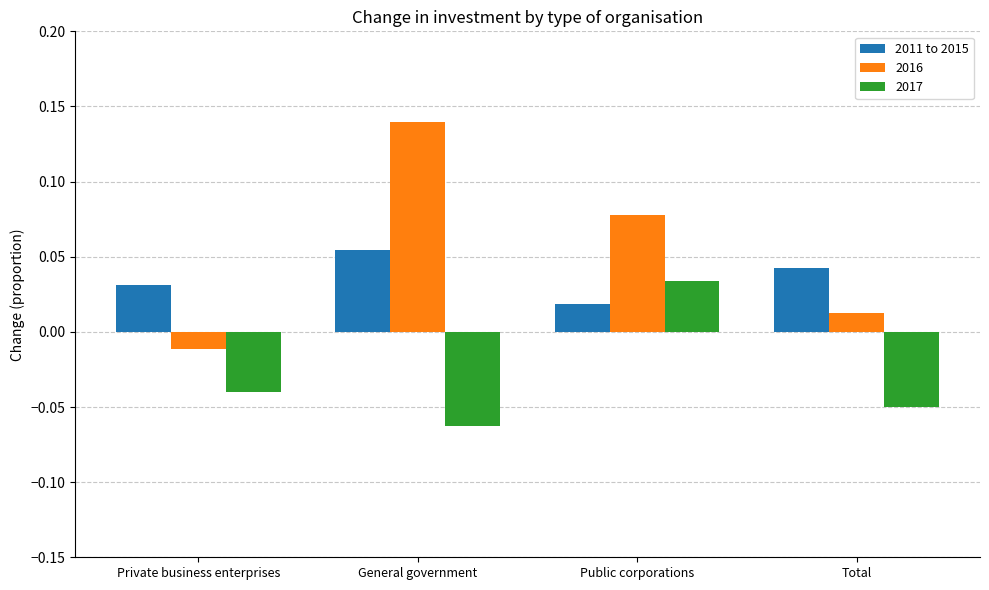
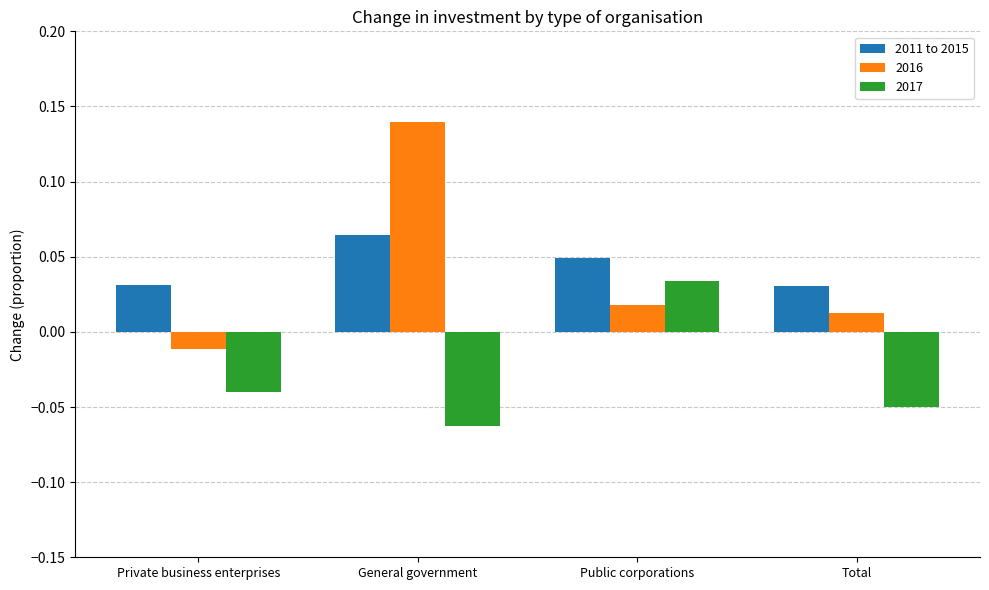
  {
    "2011 to 2015": {
      "Private business enterprises": 0.031,
-     "General government": 0.054,
-     "Public corporations": 0.018,
-     "Total": 0.042
+     "General government": 0.065,
+     "Public corporations": 0.049,
+     "Total": 0.031
    },
    "2016": {
      "Private business enterprises": -0.011,
      "General government": 0.140,
-     "Public corporations": 0.078,
+     "Public corporations": 0.018,
      "Total": 0.013
    },
    "2017": {
      "Private business enterprises": -0.040,
      "General government": -0.062,
      "Public corporations": 0.034,
      "Total": -0.050
    }
  }
